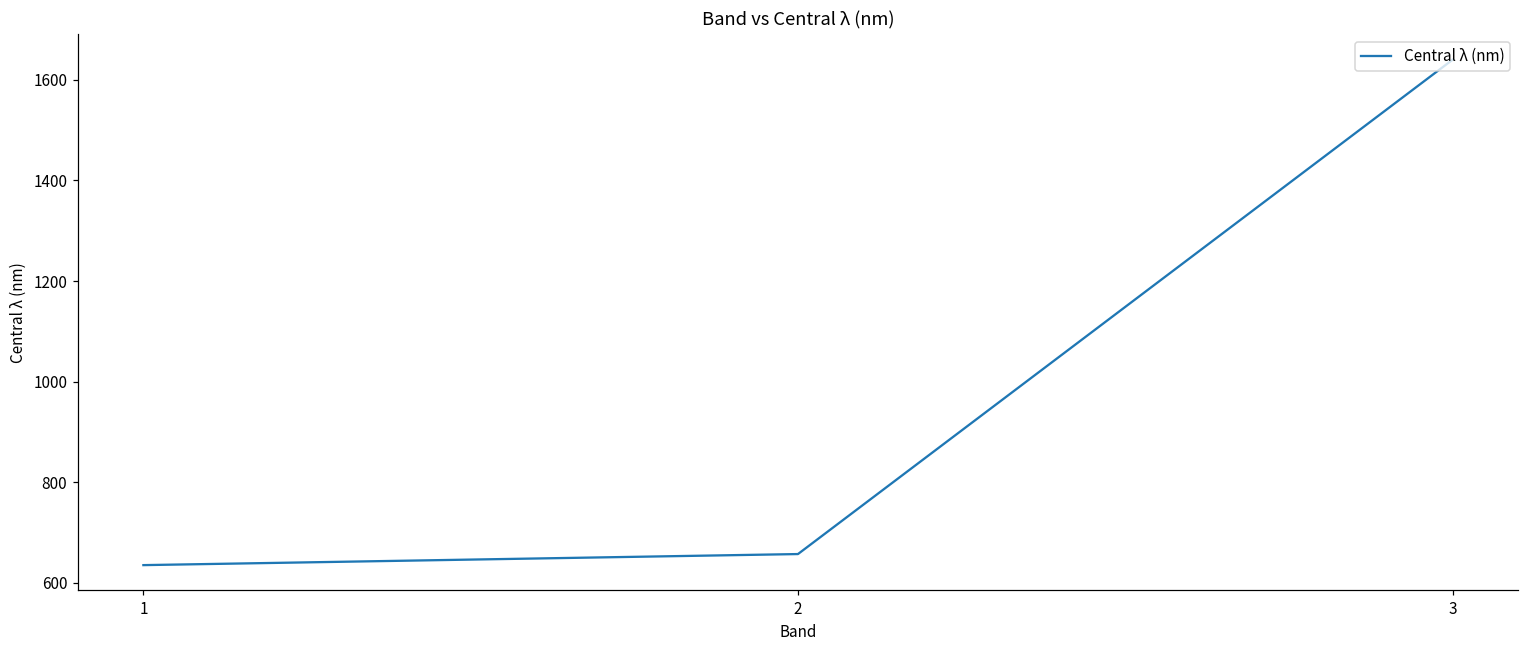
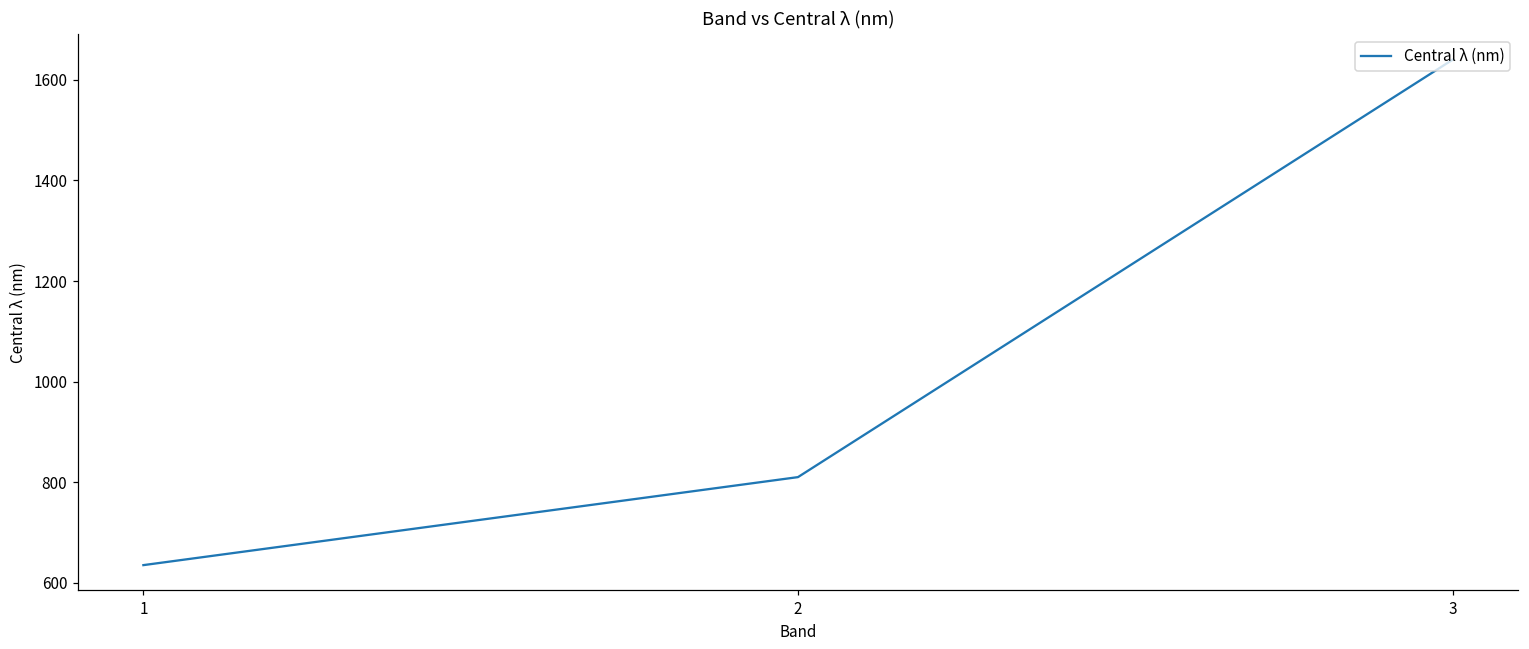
  {
    "1": 640,
-   "2": 660
+   "2": 810
  }
